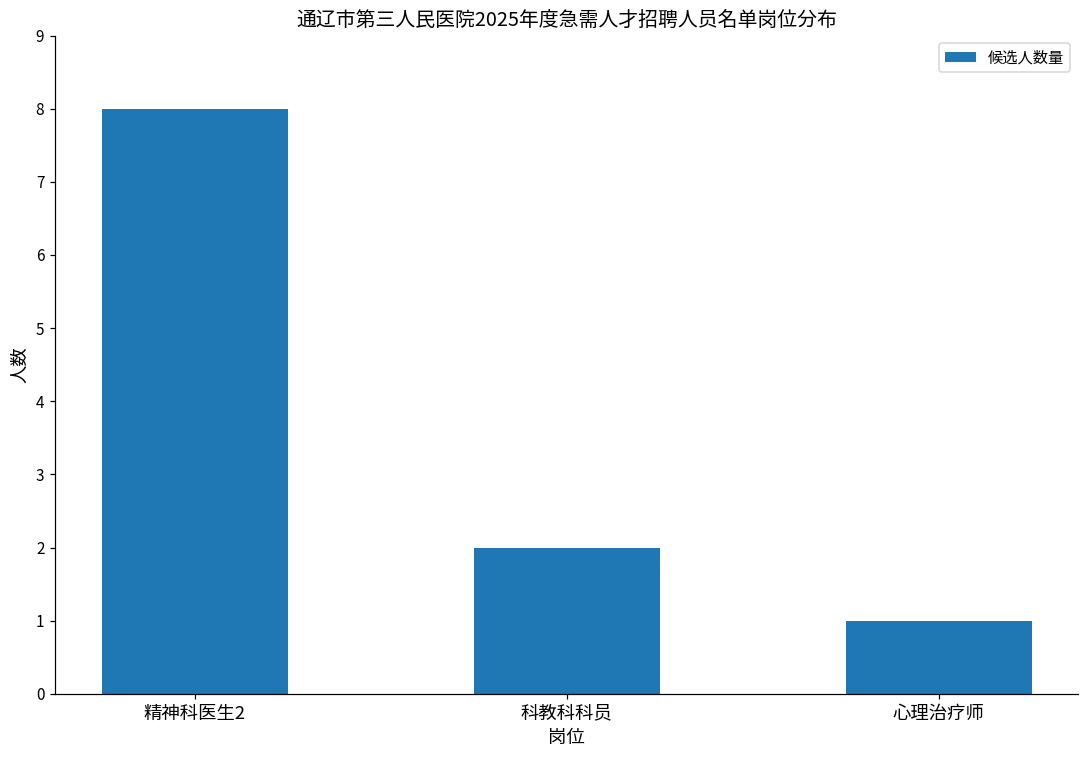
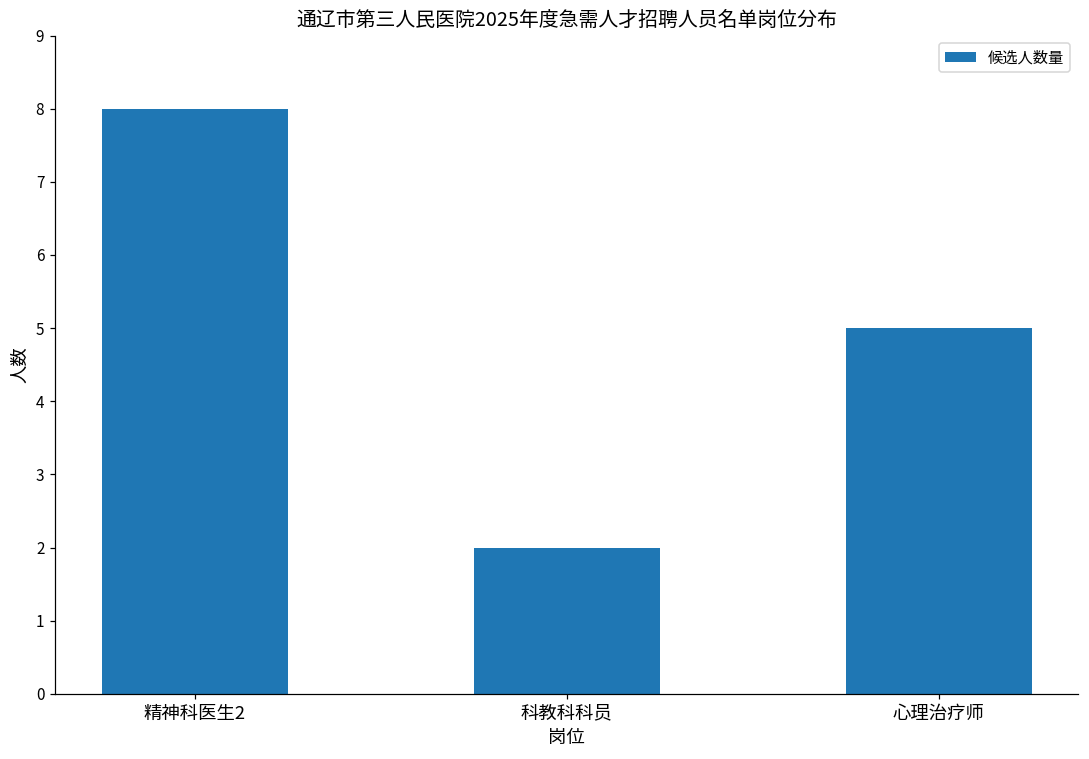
  {
    "精神科医生2": 8,
    "科教科科员": 2,
-   "心理治疗师": 1
+   "心理治疗师": 5
  }
